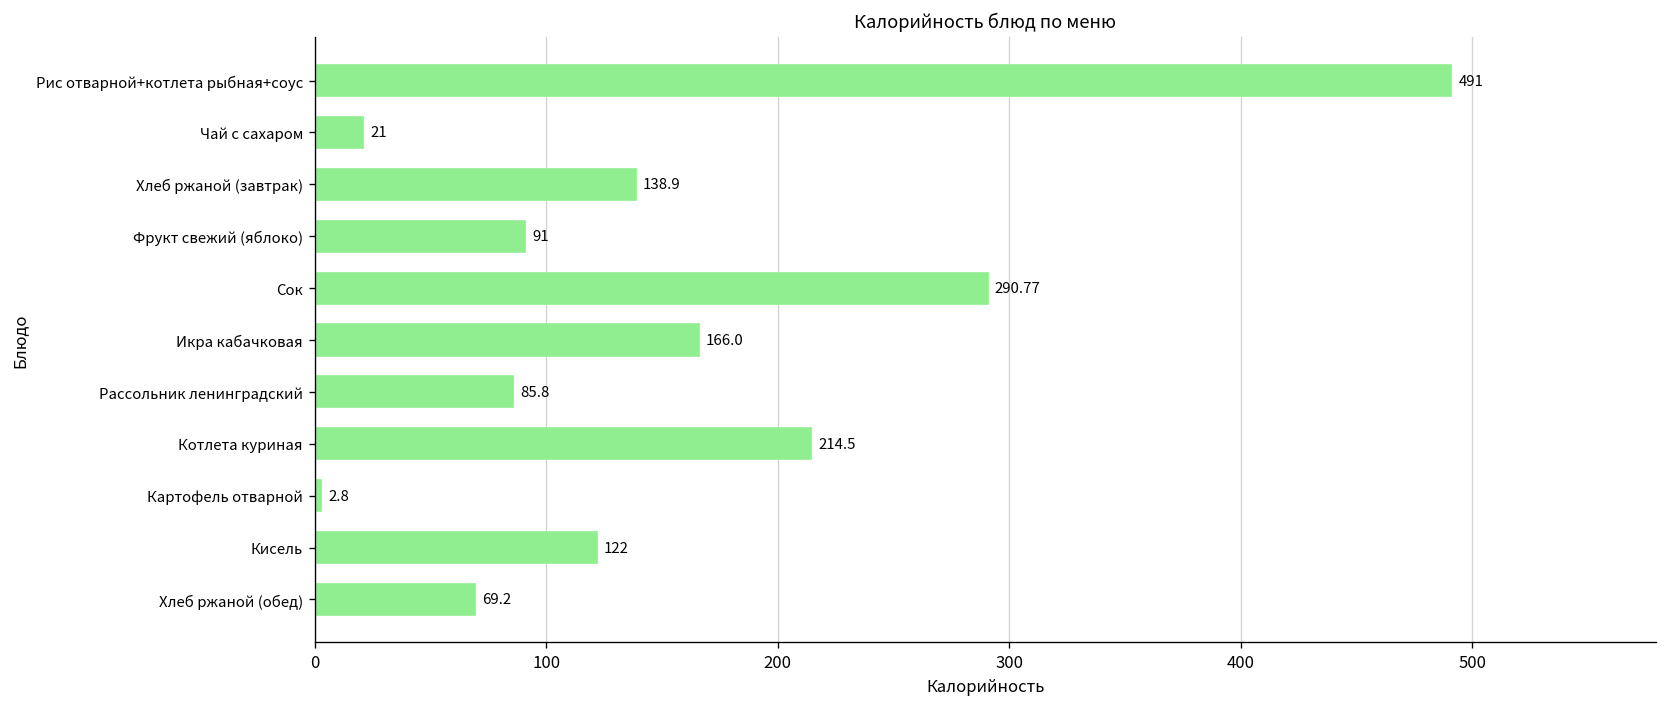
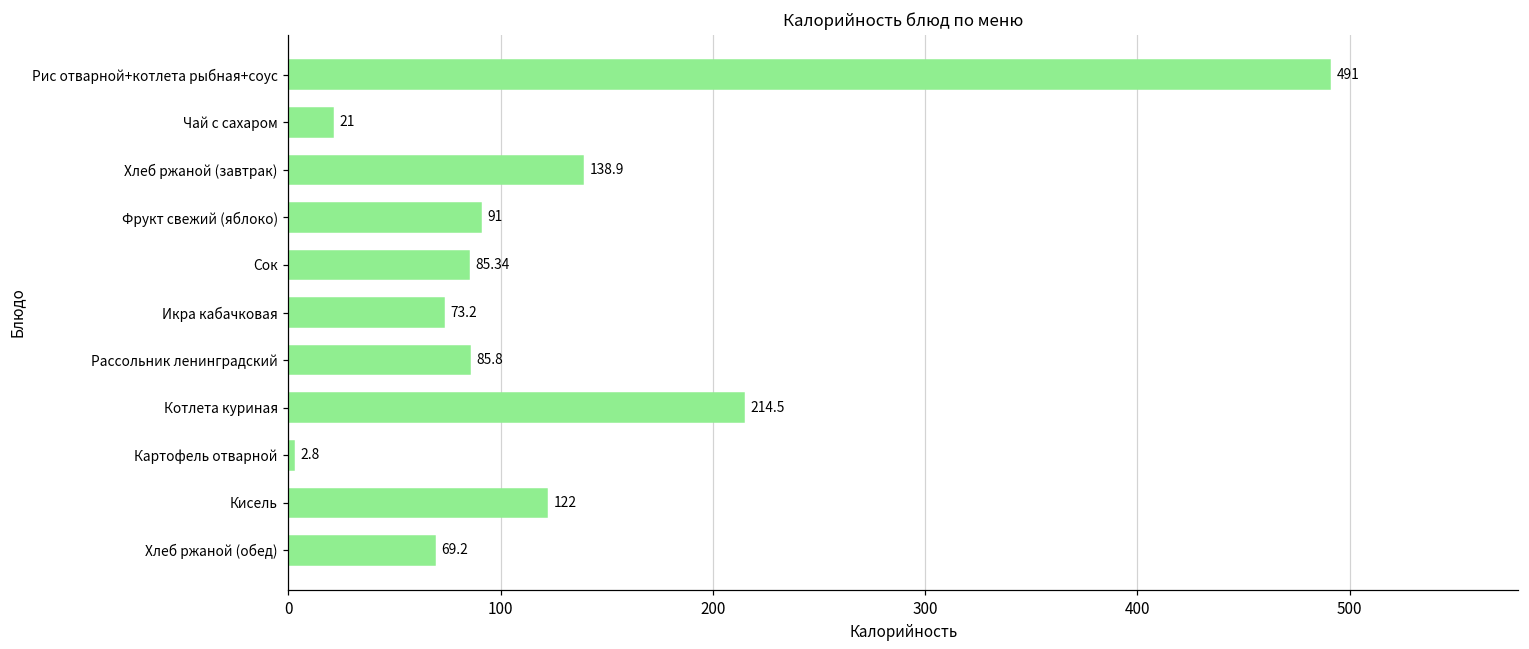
  {
    "Рис отварной+котлета рыбная+соус": 491,
    "Чай с сахаром": 21,
    "Хлеб ржаной (завтрак)": 138.9,
    "Фрукт свежий (яблоко)": 91,
-   "Сок": 290.77,
-   "Икра кабачковая": 166.0,
+   "Сок": 85.34,
+   "Икра кабачковая": 73.2,
    "Рассольник ленинградский": 85.8,
    "Котлета куриная": 214.5,
    "Картофель отварной": 2.8,
    "Кисель": 122,
    "Хлеб ржаной (обед)": 69.2
  }
